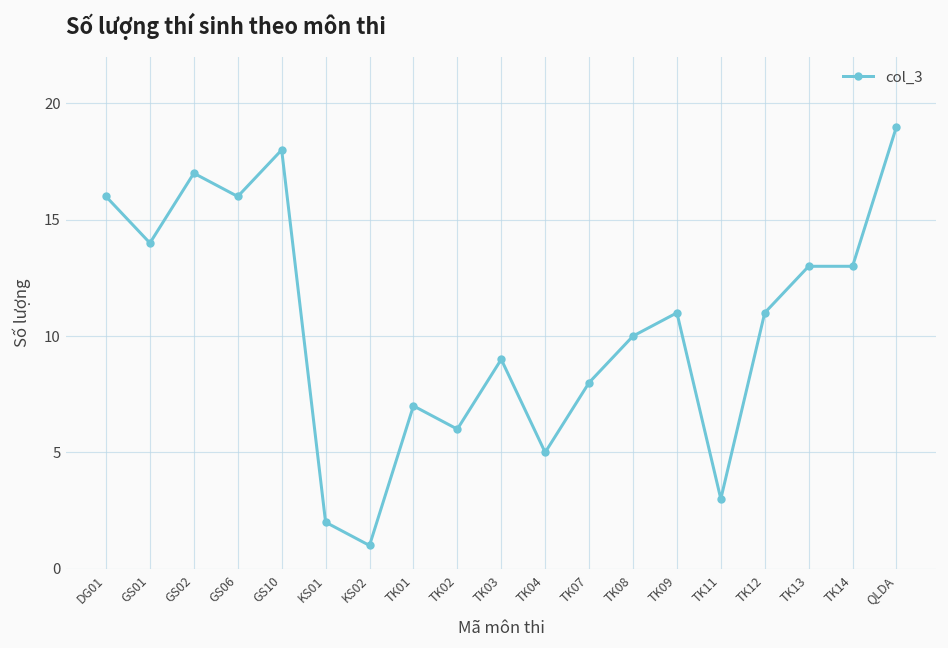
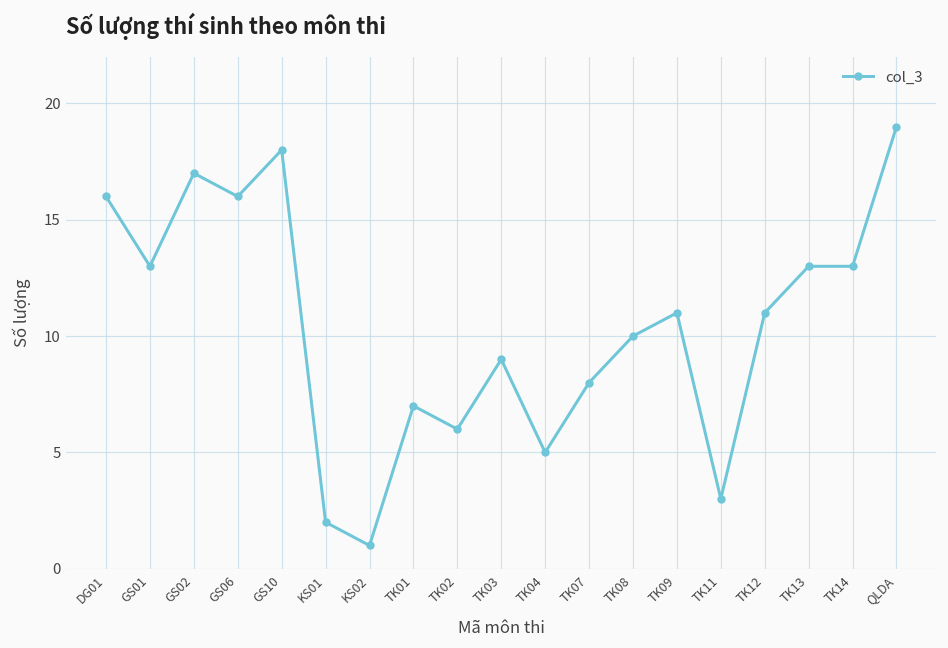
  {
    "DG01": 16,
-   "GS01": 14,
+   "GS01": 13,
    "GS02": 17,
    "GS06": 16,
    "GS10": 18,
    "KS01": 2,
    "KS02": 1,
    "TK01": 7,
    "TK02": 6,
    "TK03": 9,
    "TK04": 5,
    "TK07": 8,
    "TK08": 10,
    "TK09": 11,
    "TK11": 3,
    "TK12": 11,
    "TK13": 13,
    "TK14": 13,
    "QLDA": 19
  }
